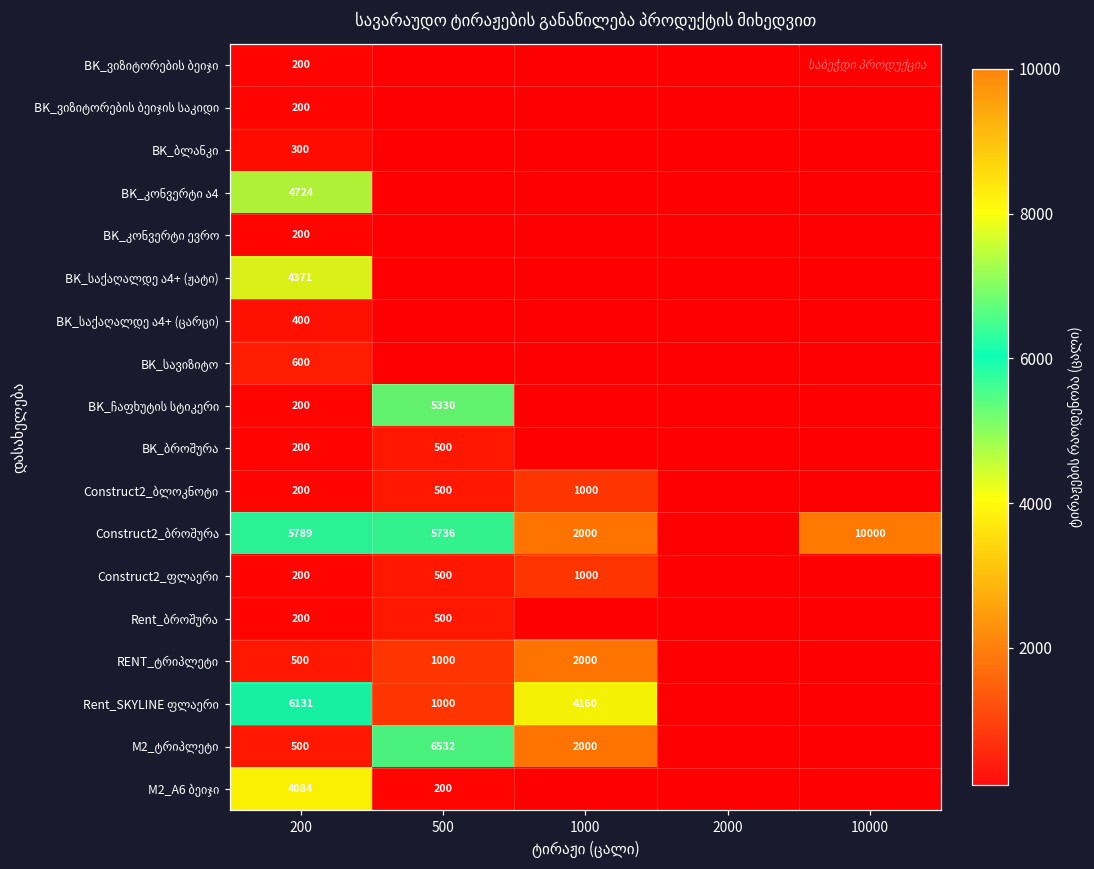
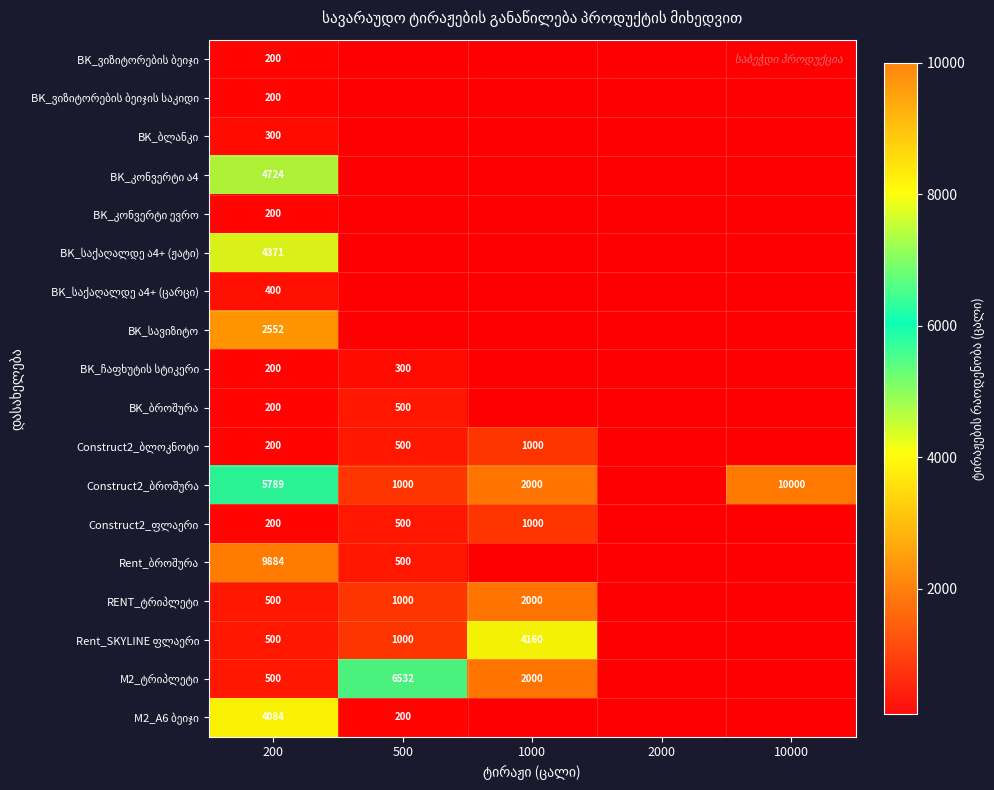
  {
    "BK_ვიზიტორების ბეიჯი": {
      "200": 200
    },
    "BK_ვიზიტორების ბეიჯის საკიდი": {
      "200": 200
    },
    "BK_ბლანკი": {
      "200": 300
    },
    "BK_კონვერტი ა4": {
      "200": 4724
    },
    "BK_კონვერტი ევრო": {
      "200": 200
    },
    "BK_საქაღალდე ა4+ (ჟატი)": {
      "200": 4371
    },
    "BK_საქაღალდე ა4+ (ცარცი)": {
      "200": 400
    },
    "BK_სავიზიტო": {
-     "200": 600
+     "200": 2552
    },
    "BK_ჩაფხუტის სტიკერი": {
      "200": 200,
-     "500": 5330
+     "500": 300
    },
    "BK_ბროშურა": {
      "200": 200,
      "500": 500
    },
    "Construct2_ბლოკნოტი": {
      "200": 200,
      "500": 500,
      "1000": 1000
    },
    "Construct2_ბროშურა": {
      "200": 5789,
-     "500": 5736,
+     "500": 1000,
      "1000": 2000,
      "10000": 10000
    },
    "Construct2_ფლაერი": {
      "200": 200,
      "500": 500,
      "1000": 1000
    },
    "Rent_ბროშურა": {
-     "200": 200,
+     "200": 9884,
      "500": 500
    },
    "RENT_ტრიპლეტი": {
      "200": 500,
      "500": 1000,
      "1000": 2000
    },
    "Rent_SKYLINE ფლაერი": {
-     "200": 6131,
+     "200": 500,
      "500": 1000,
      "1000": 4160
    },
    "M2_ტრიპლეტი": {
      "200": 500,
      "500": 6532,
      "1000": 2000
    },
    "M2_A6 ბეიჯი": {
      "200": 4084,
      "500": 200
    }
  }
